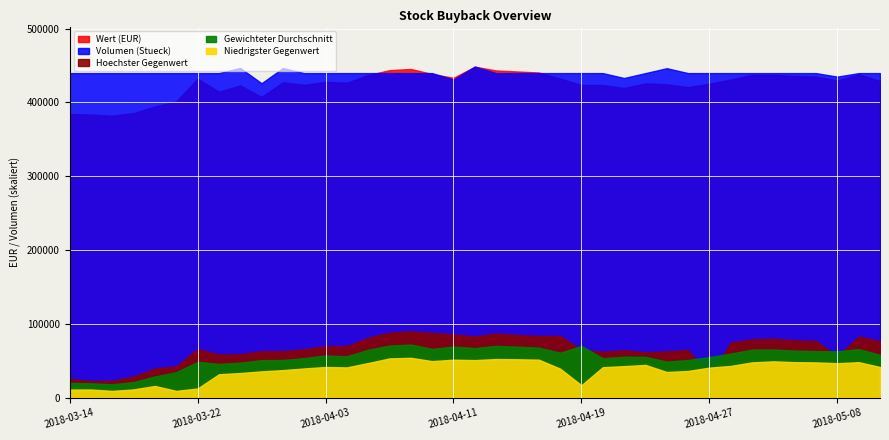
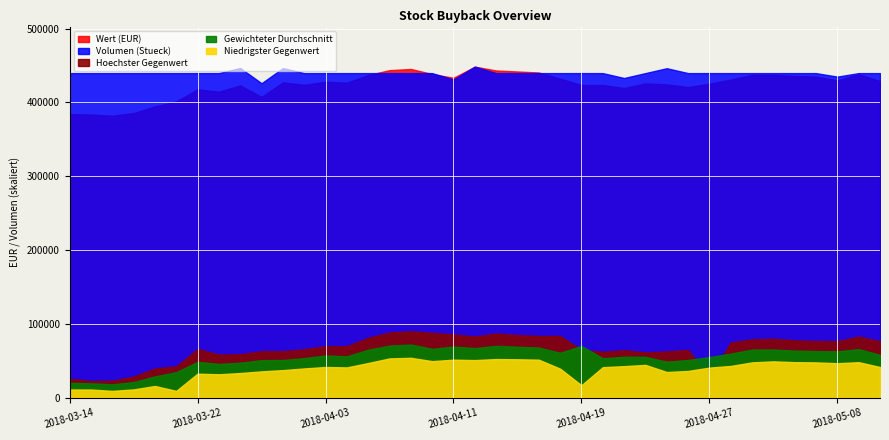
  {
    "Wert (EUR)": {
      "2018-03-14": 380000,
-     "2018-03-22": 430000,
+     "2018-03-22": 420000,
      "2018-04-03": 430000,
      "2018-04-19": 420000,
      "2018-04-27": 430000,
      "2018-05-08": 430000
    },
    "Volumen (Stueck)": {
      "2018-03-14": 440000,
      "2018-03-22": 440000,
      "2018-04-03": 440000,
      "2018-04-19": 440000,
      "2018-04-27": 440000,
      "2018-05-08": 440000
    },
    "Hoechster Gegenwert": {
      "2018-03-14": 30000,
      "2018-03-22": 70000,
      "2018-04-03": 70000,
      "2018-04-11": 90000,
      "2018-04-19": 60000,
      "2018-04-27": 30000,
-     "2018-05-08": 60000
+     "2018-05-08": 80000
    },
    "Gewichteter Durchschnitt": {
      "2018-03-14": 20000,
      "2018-03-22": 50000,
      "2018-04-03": 60000,
      "2018-04-11": 70000,
      "2018-04-19": 70000,
      "2018-04-27": 50000,
      "2018-05-08": 60000
    },
    "Niedrigster Gegenwert": {
      "2018-03-14": 10000,
-     "2018-03-22": 10000,
+     "2018-03-22": 30000,
      "2018-04-03": 40000,
      "2018-04-11": 50000,
      "2018-04-19": 20000,
      "2018-04-27": 40000,
      "2018-05-08": 50000
    }
  }
